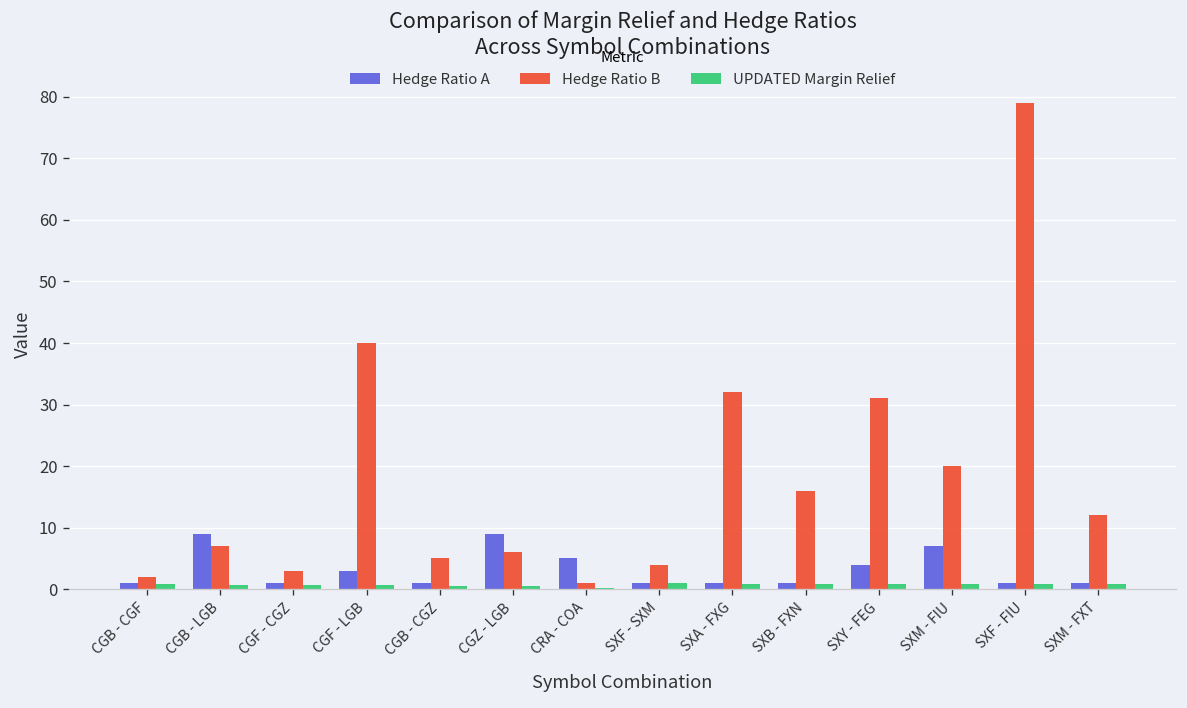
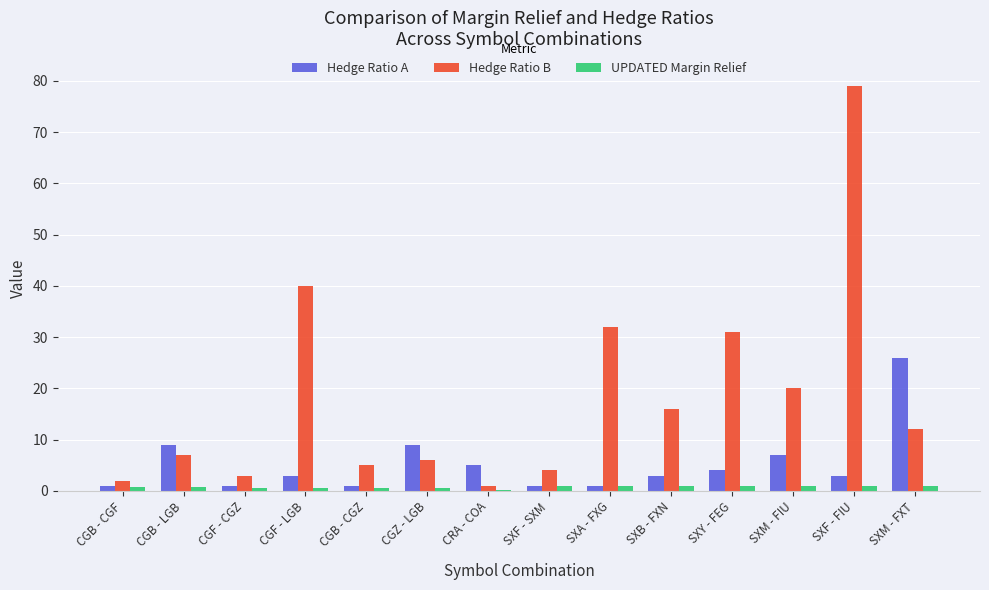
  {
    "Hedge Ratio A": {
      "CGB - CGF": 1,
      "CGB - LGB": 9,
      "CGF - CGZ": 1,
      "CGF - LGB": 3,
      "CGB - CGZ": 1,
      "CGZ - LGB": 9,
      "CRA - COA": 5,
      "SXF - SXM": 1,
      "SXA - FXG": 1,
-     "SXB - FXN": 1,
+     "SXB - FXN": 3,
      "SXY - FEG": 4,
      "SXM - FIU": 7,
-     "SXF - FIU": 1,
-     "SXM - FXT": 1
+     "SXF - FIU": 3,
+     "SXM - FXT": 26
    },
    "Hedge Ratio B": {
      "CGB - CGF": 2,
      "CGB - LGB": 7,
      "CGF - CGZ": 3,
      "CGF - LGB": 40,
      "CGB - CGZ": 5,
      "CGZ - LGB": 6,
      "CRA - COA": 1,
      "SXF - SXM": 4,
      "SXA - FXG": 32,
      "SXB - FXN": 16,
      "SXY - FEG": 31,
      "SXM - FIU": 20,
      "SXF - FIU": 79,
      "SXM - FXT": 12
    },
    "UPDATED Margin Relief": {
      "CGB - CGF": 1,
      "CGB - LGB": 1,
      "CGF - CGZ": 1,
      "CGF - LGB": 1,
      "CGB - CGZ": 1,
      "SXF - SXM": 1,
      "SXA - FXG": 1,
      "SXB - FXN": 1,
      "SXY - FEG": 1,
      "SXM - FIU": 1,
      "SXF - FIU": 1,
      "SXM - FXT": 1
    }
  }
